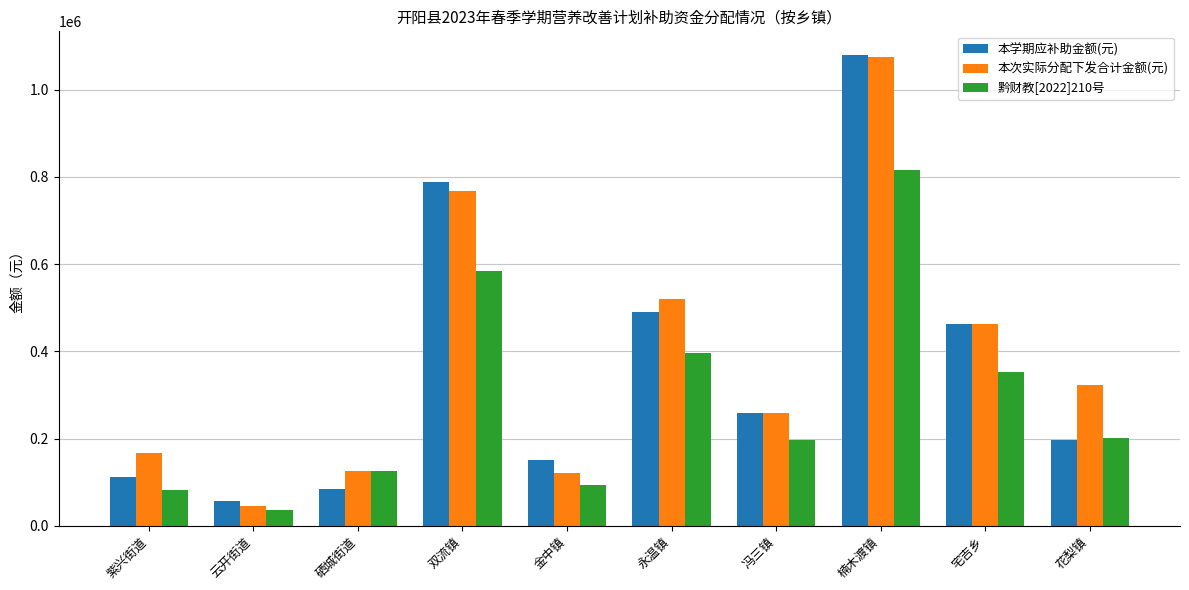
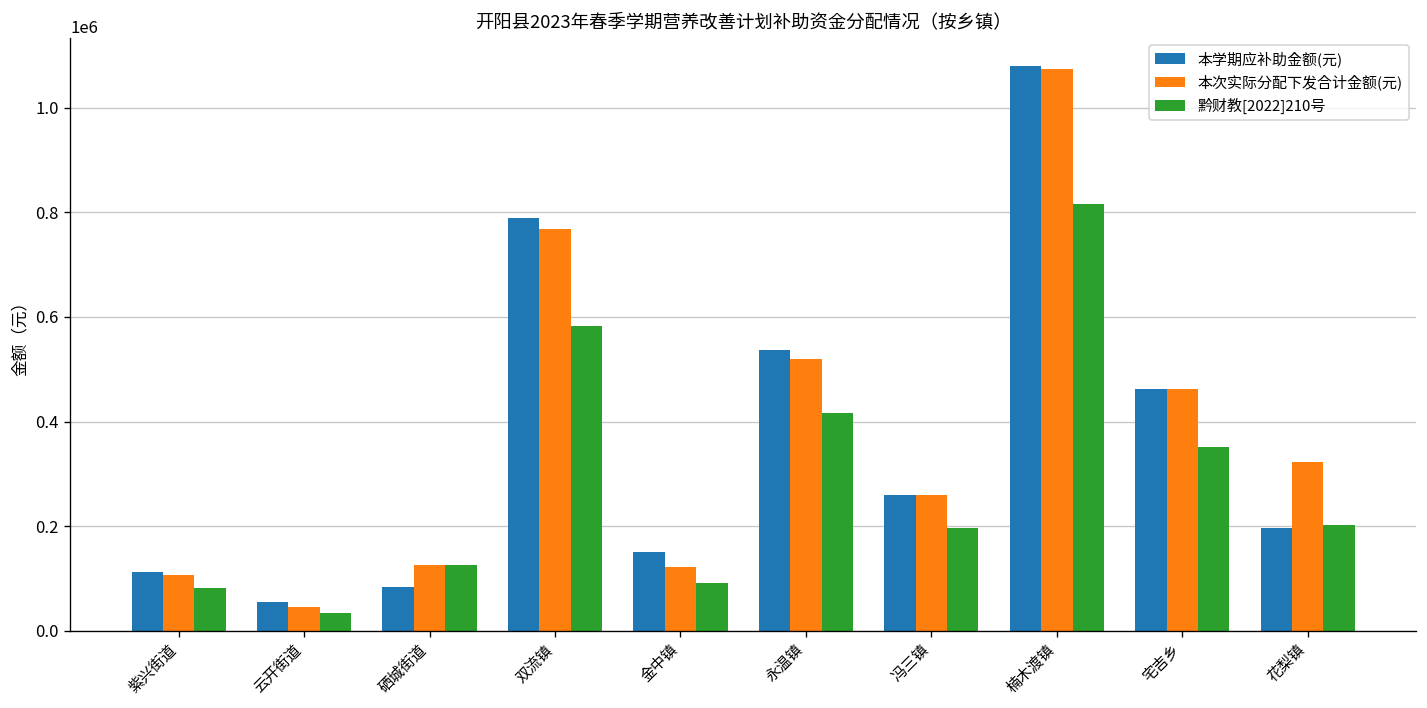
  {
    "本学期应补助金额(元)": {
      "紫兴街道": 110000,
      "云开街道": 60000,
      "硒城街道": 80000,
      "双流镇": 790000,
      "金中镇": 150000,
-     "永温镇": 490000,
+     "永温镇": 540000,
      "冯三镇": 260000,
      "楠木渡镇": 1080000,
      "宅吉乡": 460000,
      "花梨镇": 200000
    },
    "本次实际分配下发合计金额(元)": {
-     "紫兴街道": 170000,
+     "紫兴街道": 110000,
      "云开街道": 50000,
      "硒城街道": 130000,
      "双流镇": 770000,
      "金中镇": 120000,
      "永温镇": 520000,
      "冯三镇": 260000,
      "楠木渡镇": 1070000,
      "宅吉乡": 460000,
      "花梨镇": 320000
    },
    "黔财教[2022]210号": {
      "紫兴街道": 80000,
      "云开街道": 30000,
      "硒城街道": 130000,
      "双流镇": 580000,
      "金中镇": 90000,
-     "永温镇": 400000,
+     "永温镇": 420000,
      "冯三镇": 200000,
      "楠木渡镇": 820000,
      "宅吉乡": 350000,
      "花梨镇": 200000
    }
  }
